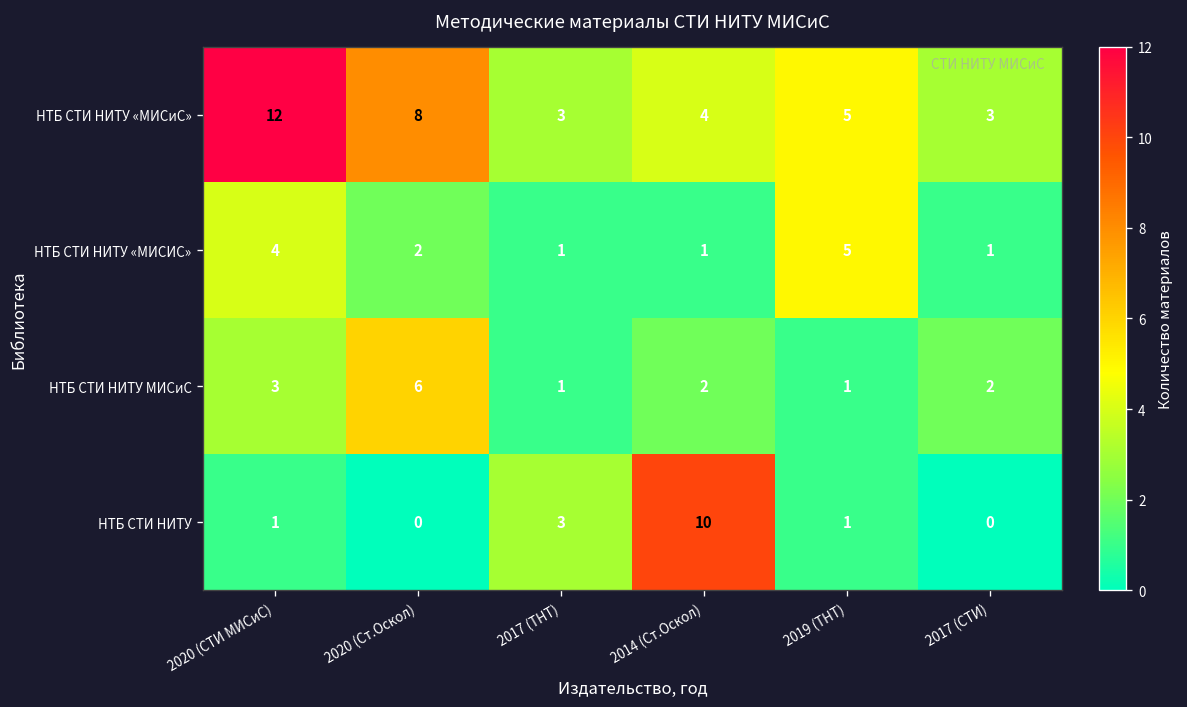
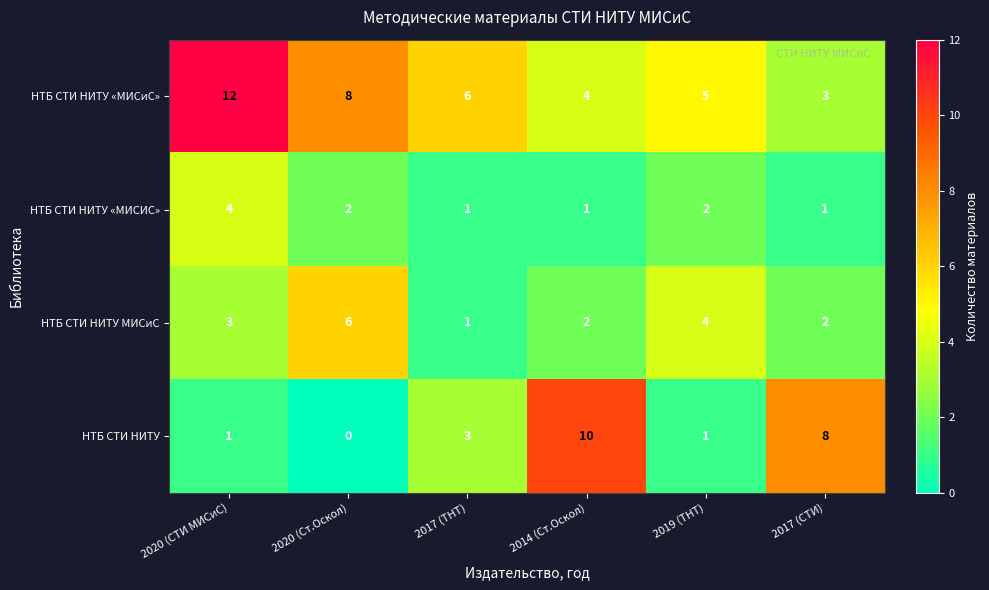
  {
    "НТБ СТИ НИТУ «МИСиС»": {
      "2020 (СТИ МИСиС)": 12,
      "2020 (Ст.Оскол)": 8,
-     "2017 (ТНТ)": 3,
+     "2017 (ТНТ)": 6,
      "2014 (Ст.Оскол)": 4,
      "2019 (ТНТ)": 5
    },
    "НТБ СТИ НИТУ «МИСИС»": {
      "2020 (СТИ МИСиС)": 4,
      "2020 (Ст.Оскол)": 2,
      "2017 (ТНТ)": 1,
      "2014 (Ст.Оскол)": 1,
-     "2019 (ТНТ)": 5,
+     "2019 (ТНТ)": 2,
      "2017 (СТИ)": 1
    },
    "НТБ СТИ НИТУ МИСиС": {
      "2020 (СТИ МИСиС)": 3,
      "2020 (Ст.Оскол)": 6,
      "2017 (ТНТ)": 1,
      "2014 (Ст.Оскол)": 2,
-     "2019 (ТНТ)": 1,
+     "2019 (ТНТ)": 4,
      "2017 (СТИ)": 2
    },
    "НТБ СТИ НИТУ": {
      "2020 (СТИ МИСиС)": 1,
      "2020 (Ст.Оскол)": 0,
      "2017 (ТНТ)": 3,
      "2014 (Ст.Оскол)": 10,
      "2019 (ТНТ)": 1,
-     "2017 (СТИ)": 0
+     "2017 (СТИ)": 8
    }
  }
